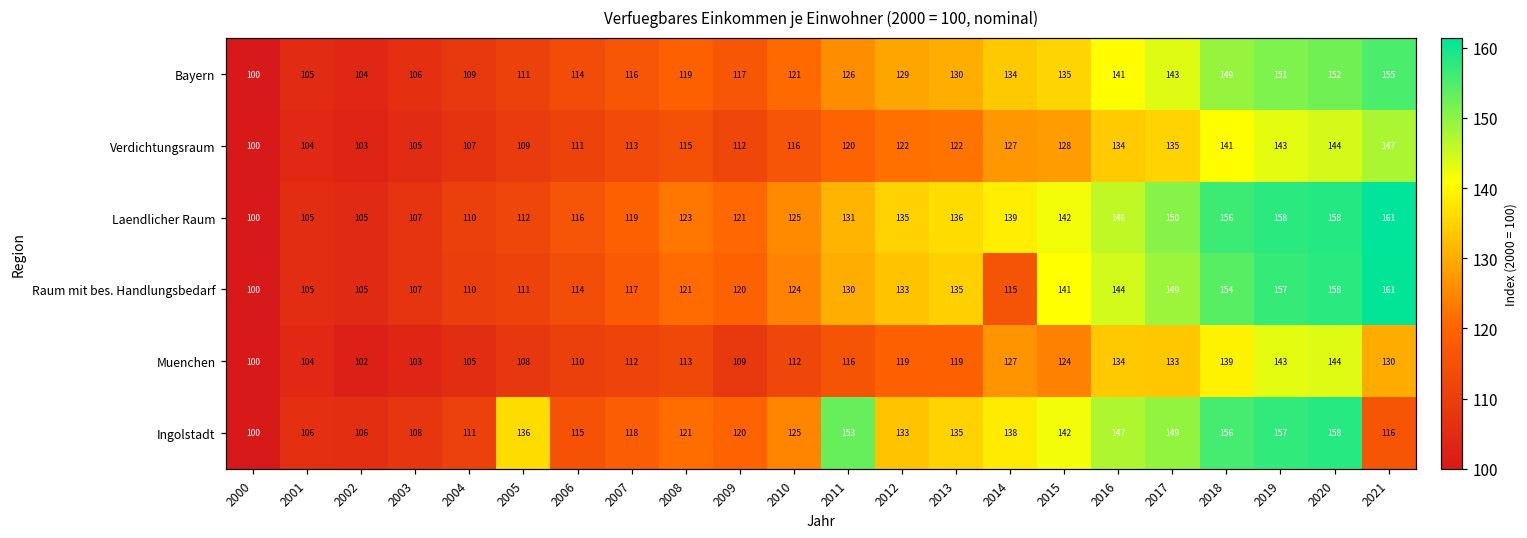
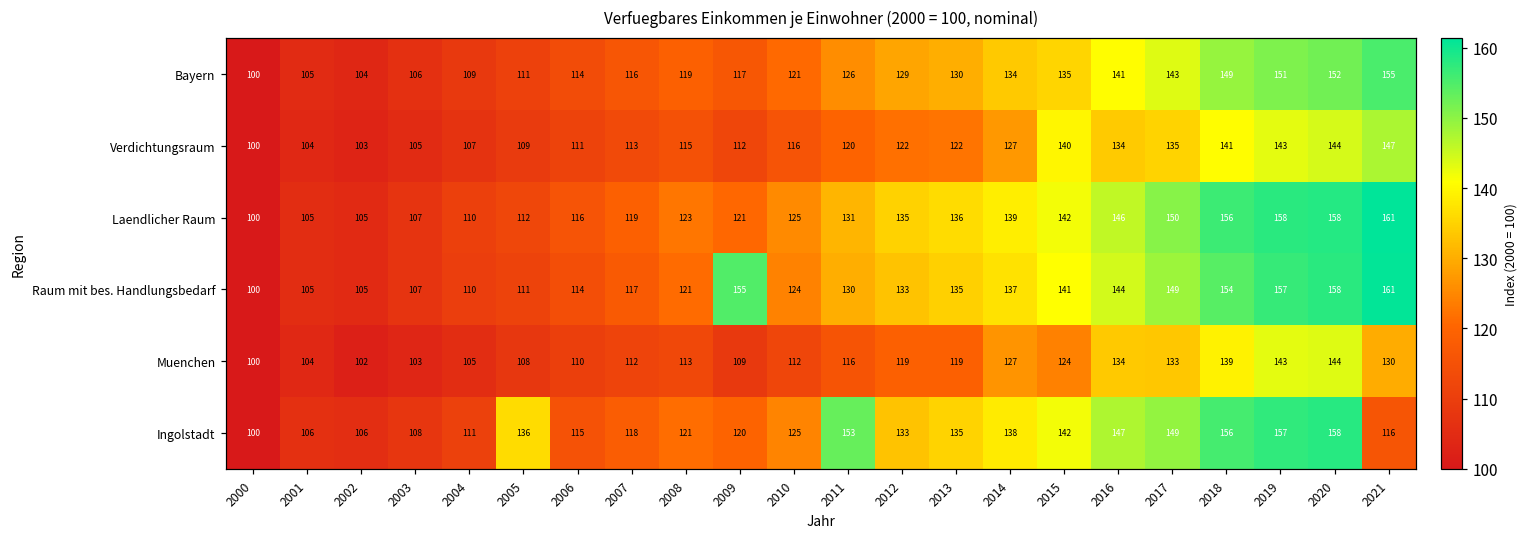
  {
    "Bayern": {
      "2000": 100,
      "2001": 105,
      "2002": 104,
      "2003": 106,
      "2004": 109,
      "2005": 111,
      "2006": 114,
      "2007": 116,
      "2008": 119,
      "2009": 117,
      "2010": 121,
      "2011": 126,
      "2012": 129,
      "2013": 130,
      "2014": 134,
      "2015": 135,
      "2016": 141,
      "2017": 143,
      "2018": 149,
      "2019": 151,
      "2020": 152,
      "2021": 155
    },
    "Verdichtungsraum": {
      "2000": 100,
      "2001": 104,
      "2002": 103,
      "2003": 105,
      "2004": 107,
      "2005": 109,
      "2006": 111,
      "2007": 113,
      "2008": 115,
      "2009": 112,
      "2010": 116,
      "2011": 120,
      "2012": 122,
      "2013": 122,
      "2014": 127,
-     "2015": 128,
+     "2015": 140,
      "2016": 134,
      "2017": 135,
      "2018": 141,
      "2019": 143,
      "2020": 144,
      "2021": 147
    },
    "Laendlicher Raum": {
      "2000": 100,
      "2001": 105,
      "2002": 105,
      "2003": 107,
      "2004": 110,
      "2005": 112,
      "2006": 116,
      "2007": 119,
      "2008": 123,
      "2009": 121,
      "2010": 125,
      "2011": 131,
      "2012": 135,
      "2013": 136,
      "2014": 139,
      "2015": 142,
      "2016": 146,
      "2017": 150,
      "2018": 156,
      "2019": 158,
      "2020": 158,
      "2021": 161
    },
    "Raum mit bes. Handlungsbedarf": {
      "2000": 100,
      "2001": 105,
      "2002": 105,
      "2003": 107,
      "2004": 110,
      "2005": 111,
      "2006": 114,
      "2007": 117,
      "2008": 121,
-     "2009": 120,
+     "2009": 155,
      "2010": 124,
      "2011": 130,
      "2012": 133,
      "2013": 135,
-     "2014": 115,
+     "2014": 137,
      "2015": 141,
      "2016": 144,
      "2017": 149,
      "2018": 154,
      "2019": 157,
      "2020": 158,
      "2021": 161
    },
    "Muenchen": {
      "2000": 100,
      "2001": 104,
      "2002": 102,
      "2003": 103,
      "2004": 105,
      "2005": 108,
      "2006": 110,
      "2007": 112,
      "2008": 113,
      "2009": 109,
      "2010": 112,
      "2011": 116,
      "2012": 119,
      "2013": 119,
      "2014": 127,
      "2015": 124,
      "2016": 134,
      "2017": 133,
      "2018": 139,
      "2019": 143,
      "2020": 144,
      "2021": 130
    },
    "Ingolstadt": {
      "2000": 100,
      "2001": 106,
      "2002": 106,
      "2003": 108,
      "2004": 111,
      "2005": 136,
      "2006": 115,
      "2007": 118,
      "2008": 121,
      "2009": 120,
      "2010": 125,
      "2011": 153,
      "2012": 133,
      "2013": 135,
      "2014": 138,
      "2015": 142,
      "2016": 147,
      "2017": 149,
      "2018": 156,
      "2019": 157,
      "2020": 158,
      "2021": 116
    }
  }
